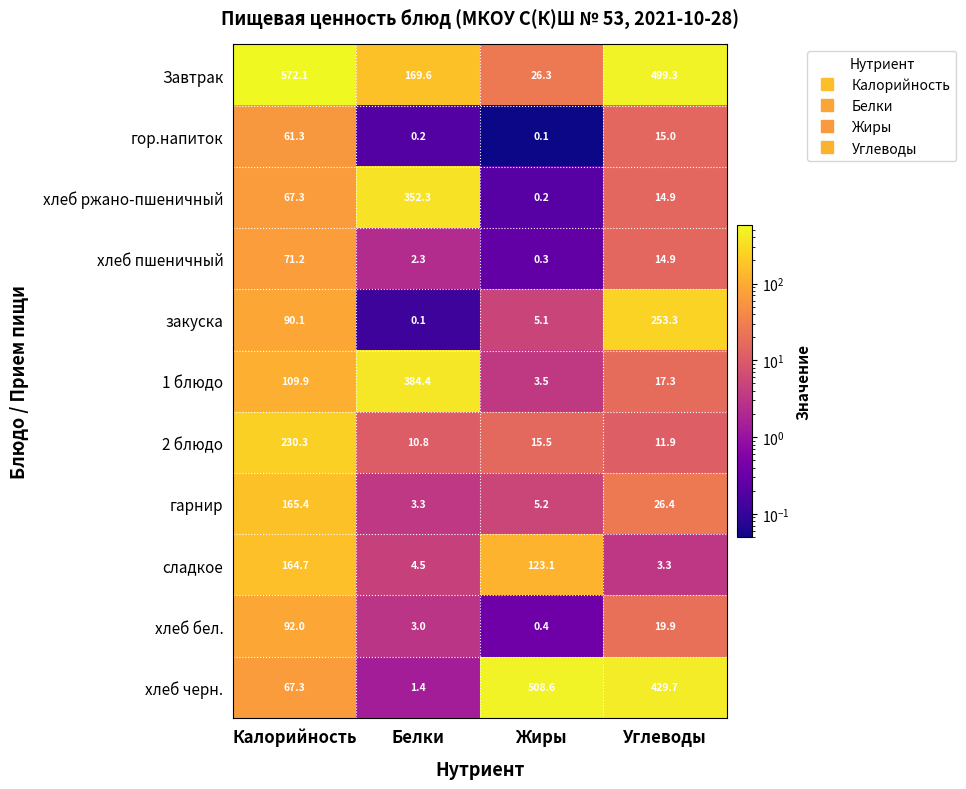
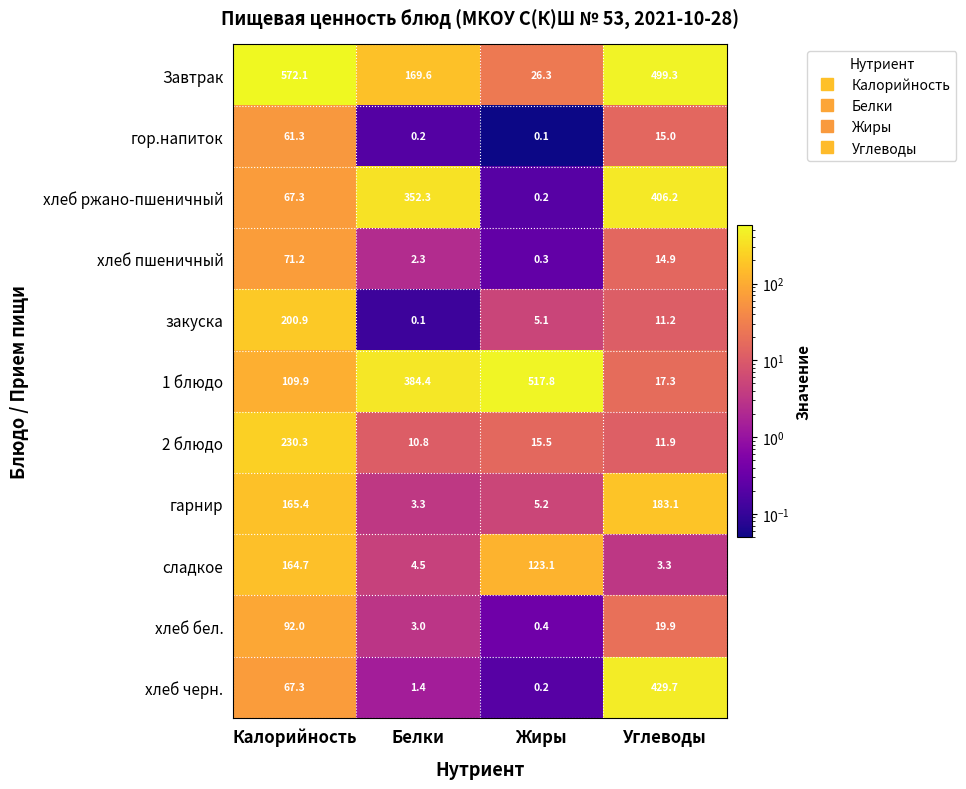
  {
    "Завтрак": {
      "Калорийность": 572.1,
      "Белки": 169.6,
      "Жиры": 26.3,
      "Углеводы": 499.3
    },
    "гор.напиток": {
      "Калорийность": 61.3,
      "Белки": 0.2,
      "Жиры": 0.1,
      "Углеводы": 15.0
    },
    "хлеб ржано-пшеничный": {
      "Калорийность": 67.3,
      "Белки": 352.3,
      "Жиры": 0.2,
-     "Углеводы": 14.9
+     "Углеводы": 406.2
    },
    "хлеб пшеничный": {
      "Калорийность": 71.2,
      "Белки": 2.3,
      "Жиры": 0.3,
      "Углеводы": 14.9
    },
    "закуска": {
-     "Калорийность": 90.1,
+     "Калорийность": 200.9,
      "Белки": 0.1,
      "Жиры": 5.1,
-     "Углеводы": 253.3
+     "Углеводы": 11.2
    },
    "1 блюдо": {
      "Калорийность": 109.9,
      "Белки": 384.4,
-     "Жиры": 3.5,
+     "Жиры": 517.8,
      "Углеводы": 17.3
    },
    "2 блюдо": {
      "Калорийность": 230.3,
      "Белки": 10.8,
      "Жиры": 15.5,
      "Углеводы": 11.9
    },
    "гарнир": {
      "Калорийность": 165.4,
      "Белки": 3.3,
      "Жиры": 5.2,
-     "Углеводы": 26.4
+     "Углеводы": 183.1
    },
    "сладкое": {
      "Калорийность": 164.7,
      "Белки": 4.5,
      "Жиры": 123.1,
      "Углеводы": 3.3
    },
    "хлеб бел.": {
      "Калорийность": 92.0,
      "Белки": 3.0,
      "Жиры": 0.4,
      "Углеводы": 19.9
    },
    "хлеб черн.": {
      "Калорийность": 67.3,
      "Белки": 1.4,
-     "Жиры": 508.6,
+     "Жиры": 0.2,
      "Углеводы": 429.7
    }
  }
